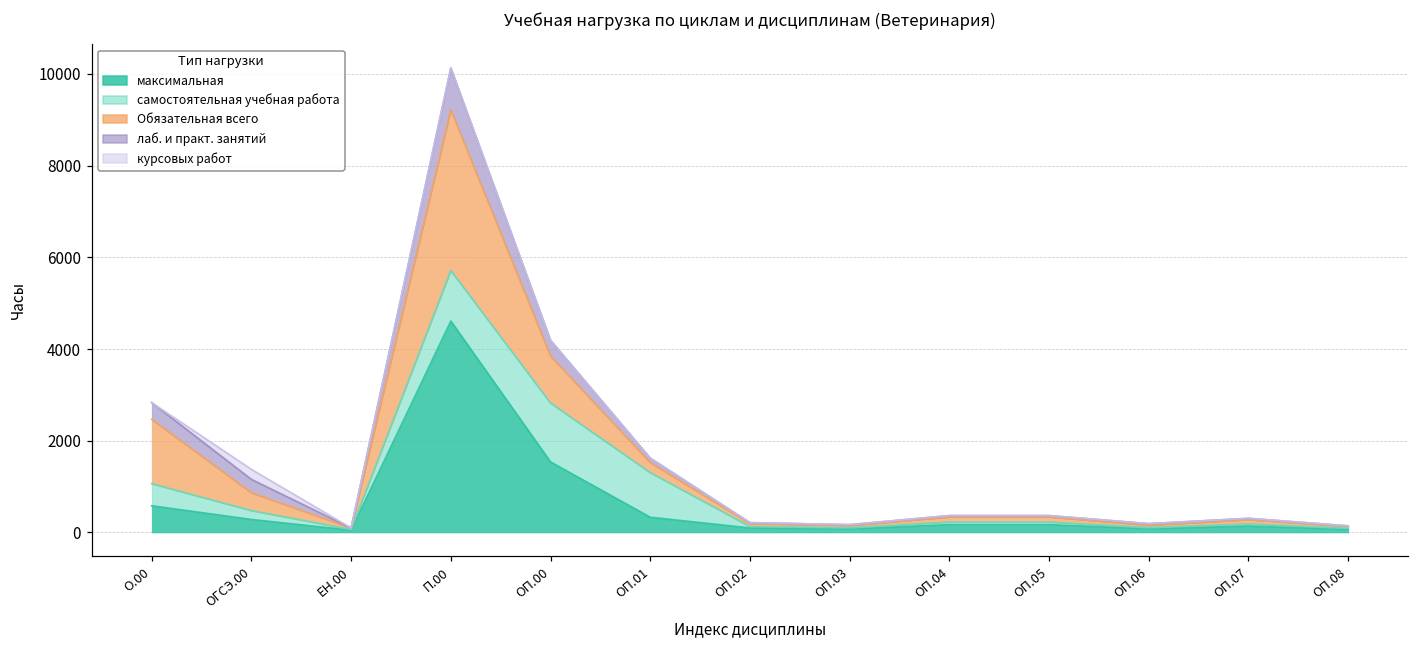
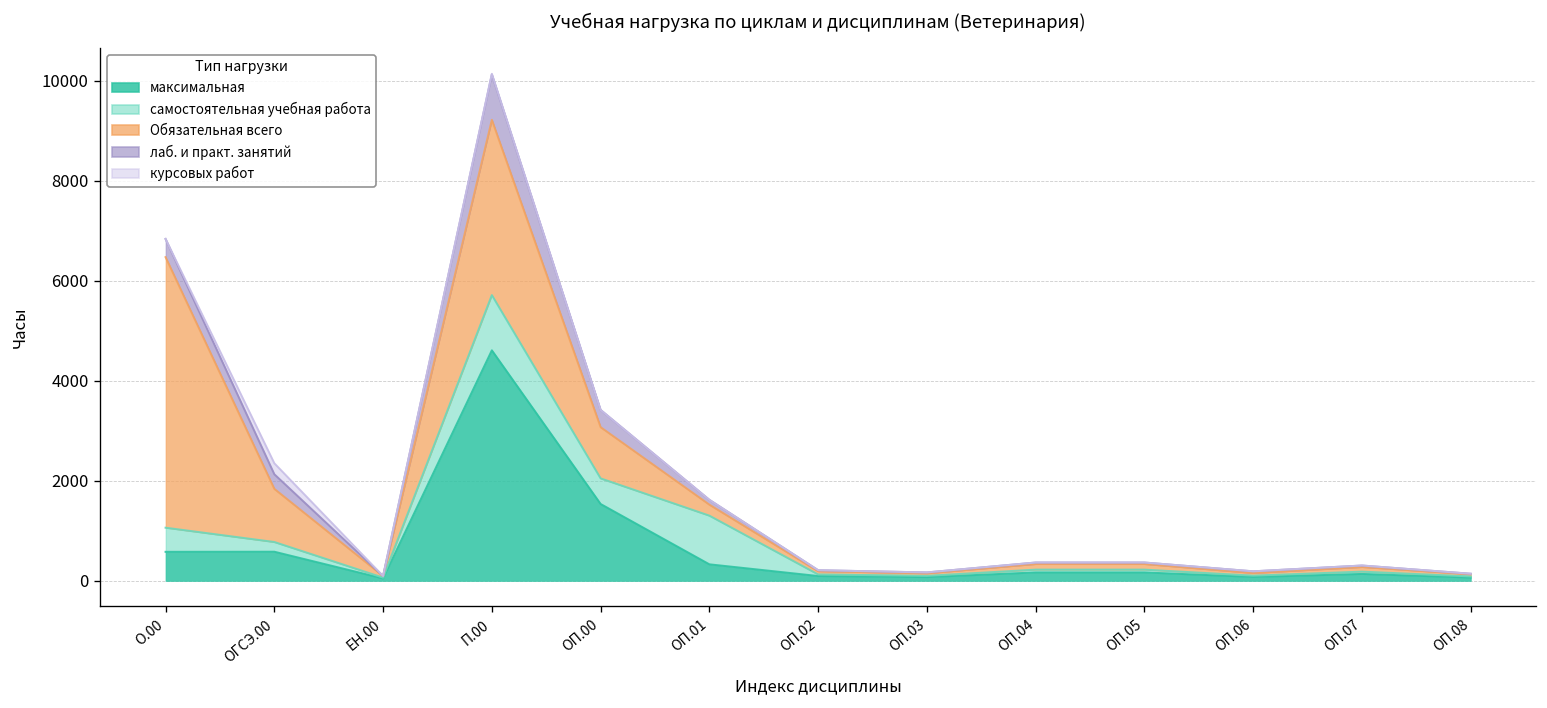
  {
    "максимальная": {
      "О.00": 600,
-     "ОГСЭ.00": 300,
+     "ОГСЭ.00": 600,
      "П.00": 4600,
      "ОП.00": 1500,
      "ОП.01": 300
    },
    "самостоятельная учебная работа": {
      "О.00": 500,
      "ОГСЭ.00": 200,
      "П.00": 1100,
-     "ОП.00": 1300,
+     "ОП.00": 500,
      "ОП.01": 1000
    },
    "Обязательная всего": {
-     "О.00": 1400,
-     "ОГСЭ.00": 400,
+     "О.00": 5400,
+     "ОГСЭ.00": 1100,
      "П.00": 3500,
      "ОП.00": 1000,
      "ОП.01": 200
    },
    "лаб. и практ. занятий": {
      "ОГСЭ.00": 300
    },
    "курсовых работ": {
      "ОГСЭ.00": 200
    }
  }
